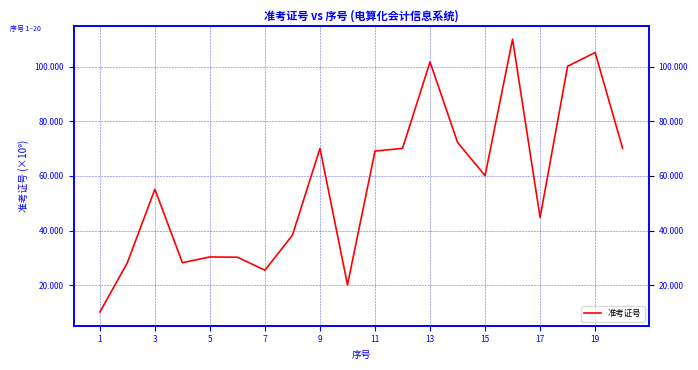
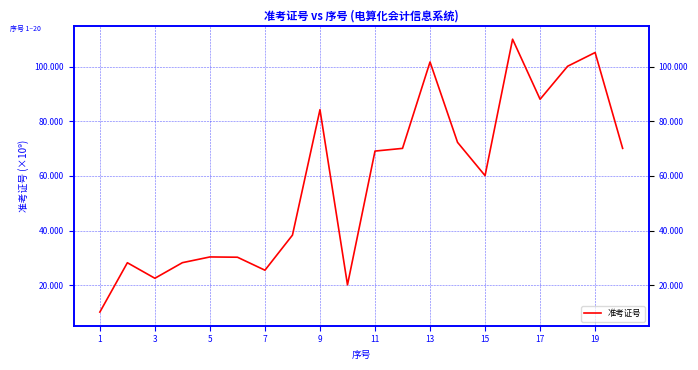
  {
    "1": 10,
-   "3": 55,
+   "3": 23,
    "5": 30,
    "7": 25,
-   "9": 70,
+   "9": 84,
    "11": 69,
    "13": 102,
    "15": 60,
-   "17": 45,
+   "17": 88,
    "19": 105
  }
